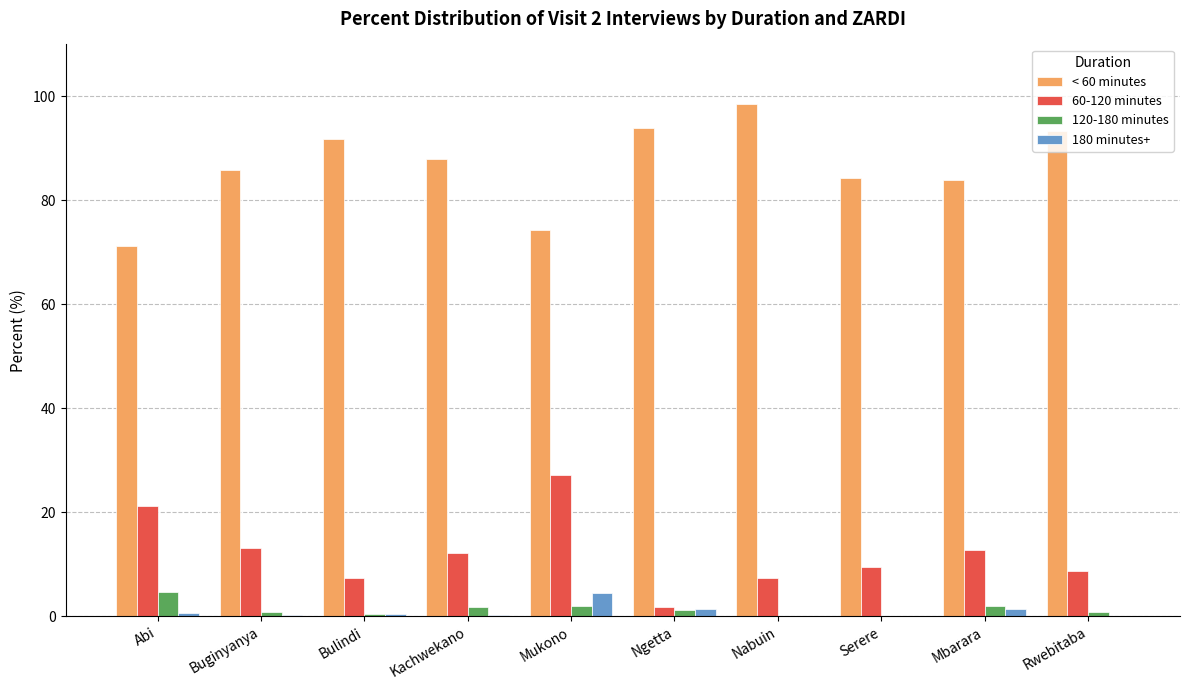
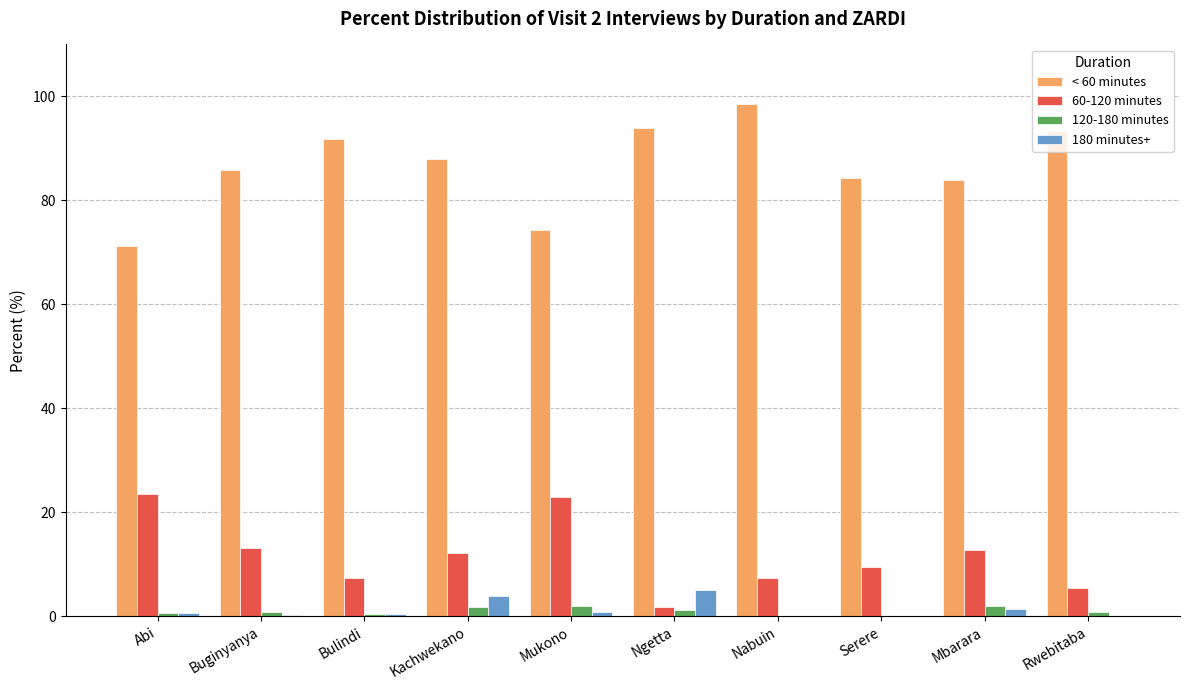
  {
    "< 60 minutes": {
      "Abi": 71,
      "Buginyanya": 86,
      "Bulindi": 92,
      "Kachwekano": 88,
      "Mukono": 74,
      "Ngetta": 94,
      "Nabuin": 99,
      "Serere": 84,
      "Mbarara": 84
    },
    "60-120 minutes": {
-     "Abi": 21,
+     "Abi": 24,
      "Buginyanya": 13,
      "Bulindi": 7,
      "Kachwekano": 12,
-     "Mukono": 27,
+     "Mukono": 23,
      "Ngetta": 2,
      "Nabuin": 7,
      "Serere": 10,
      "Mbarara": 13,
-     "Rwebitaba": 9
+     "Rwebitaba": 5
    },
    "120-180 minutes": {
-     "Abi": 5,
+     "Abi": 1,
      "Buginyanya": 1,
      "Kachwekano": 2,
      "Mukono": 2,
      "Ngetta": 1,
      "Nabuin": 0,
      "Serere": 0,
      "Mbarara": 2,
      "Rwebitaba": 1
    },
    "180 minutes+": {
      "Abi": 1,
-     "Kachwekano": 0,
-     "Mukono": 5,
-     "Ngetta": 1,
+     "Kachwekano": 4,
+     "Mukono": 1,
+     "Ngetta": 5,
      "Nabuin": 0,
      "Serere": 0,
      "Mbarara": 1,
      "Rwebitaba": 0
    }
  }
